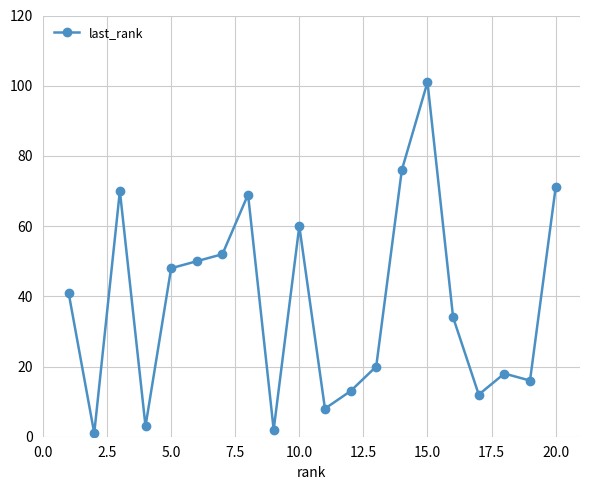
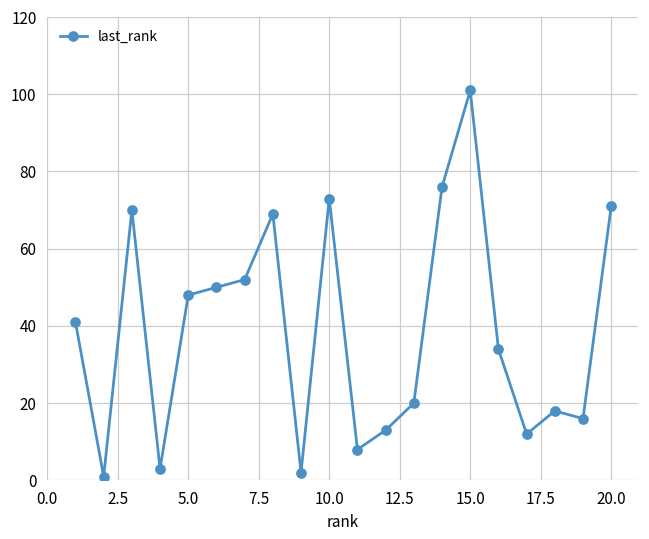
  {
    "5.0": 48,
-   "10.0": 60,
+   "10.0": 73,
    "15.0": 101,
    "20.0": 71
  }
